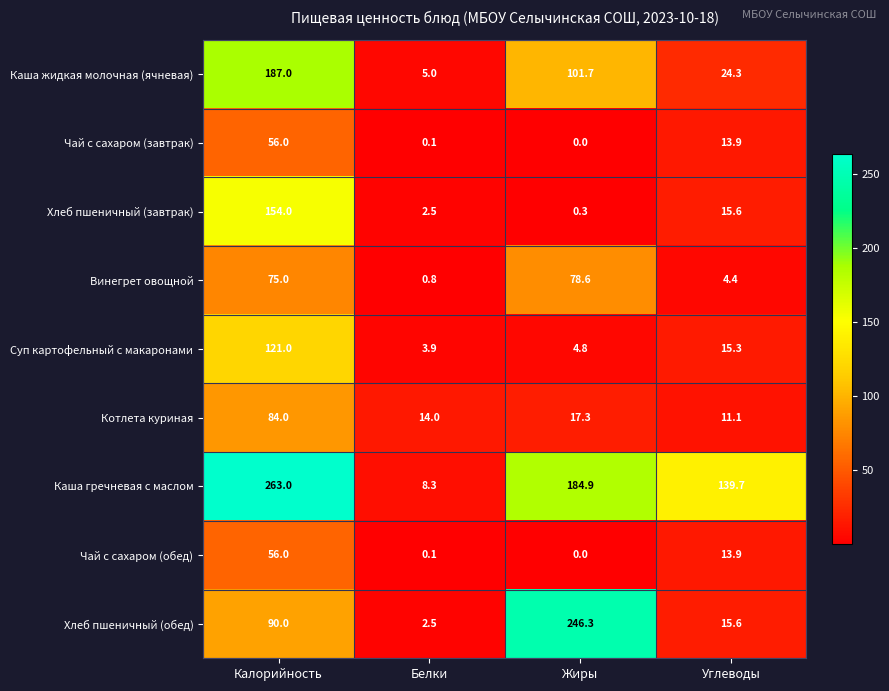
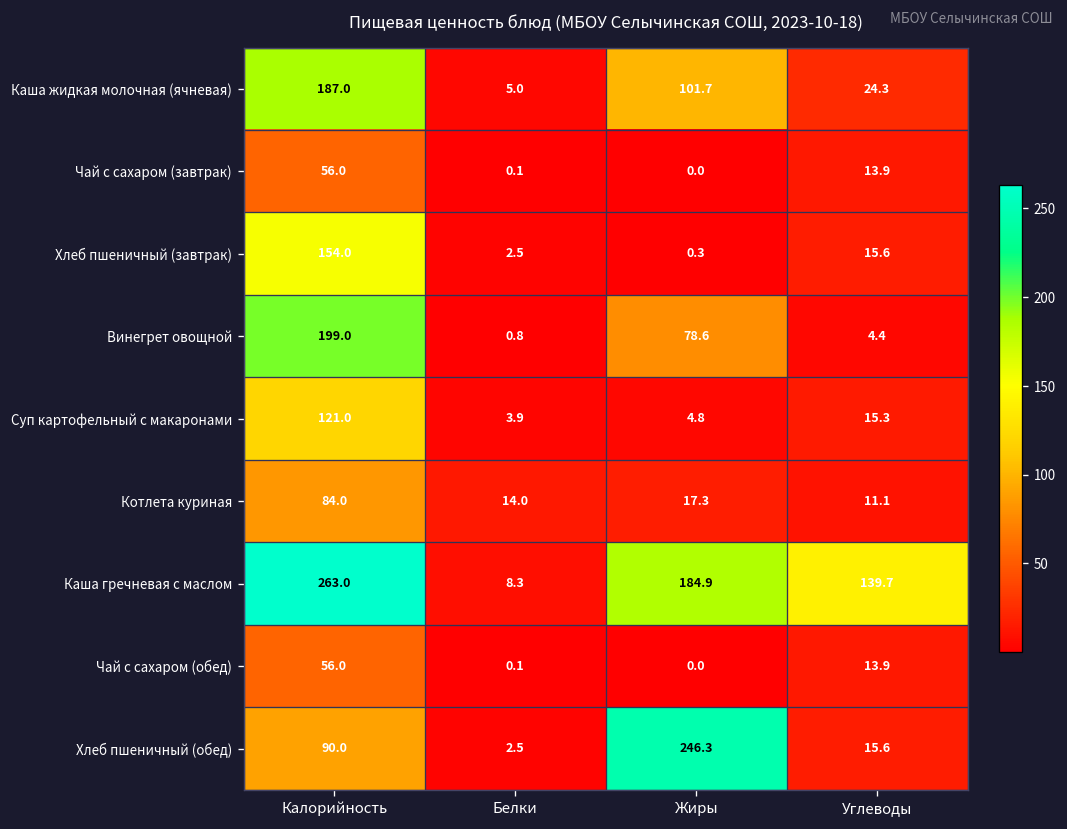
  {
    "Каша жидкая молочная (ячневая)": {
      "Калорийность": 187.0,
      "Белки": 5.0,
      "Жиры": 101.7,
      "Углеводы": 24.3
    },
    "Чай с сахаром (завтрак)": {
      "Калорийность": 56.0,
      "Белки": 0.1,
      "Жиры": 0.0,
      "Углеводы": 13.9
    },
    "Хлеб пшеничный (завтрак)": {
      "Калорийность": 154.0,
      "Белки": 2.5,
      "Жиры": 0.3,
      "Углеводы": 15.6
    },
    "Винегрет овощной": {
-     "Калорийность": 75.0,
+     "Калорийность": 199.0,
      "Белки": 0.8,
      "Жиры": 78.6,
      "Углеводы": 4.4
    },
    "Суп картофельный с макаронами": {
      "Калорийность": 121.0,
      "Белки": 3.9,
      "Жиры": 4.8,
      "Углеводы": 15.3
    },
    "Котлета куриная": {
      "Калорийность": 84.0,
      "Белки": 14.0,
      "Жиры": 17.3,
      "Углеводы": 11.1
    },
    "Каша гречневая с маслом": {
      "Калорийность": 263.0,
      "Белки": 8.3,
      "Жиры": 184.9,
      "Углеводы": 139.7
    },
    "Чай с сахаром (обед)": {
      "Калорийность": 56.0,
      "Белки": 0.1,
      "Жиры": 0.0,
      "Углеводы": 13.9
    },
    "Хлеб пшеничный (обед)": {
      "Калорийность": 90.0,
      "Белки": 2.5,
      "Жиры": 246.3,
      "Углеводы": 15.6
    }
  }
